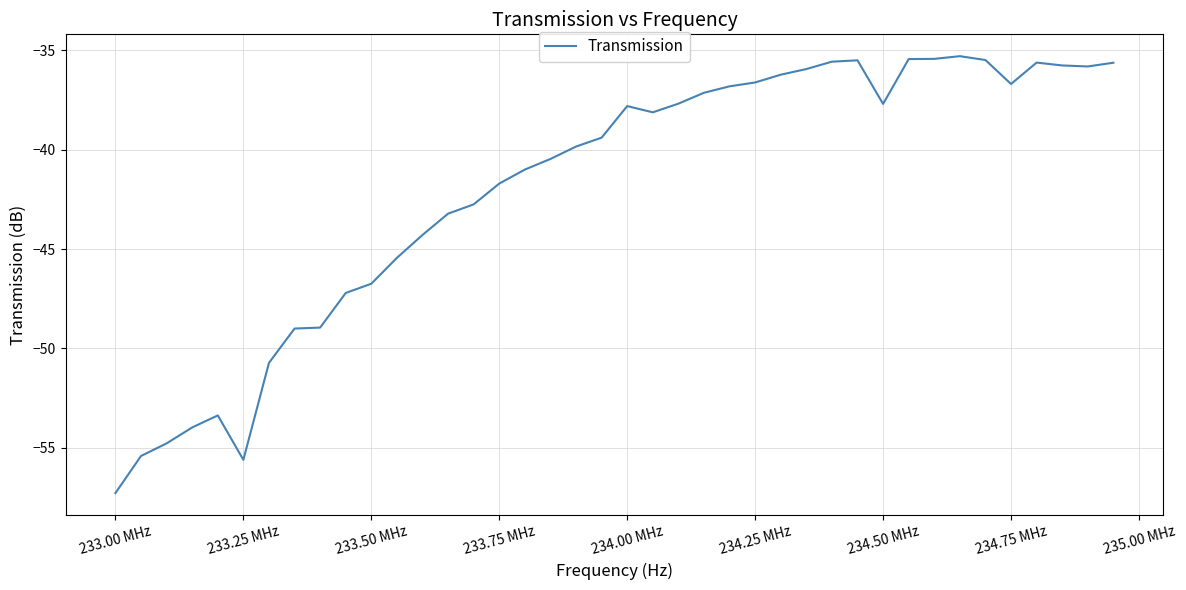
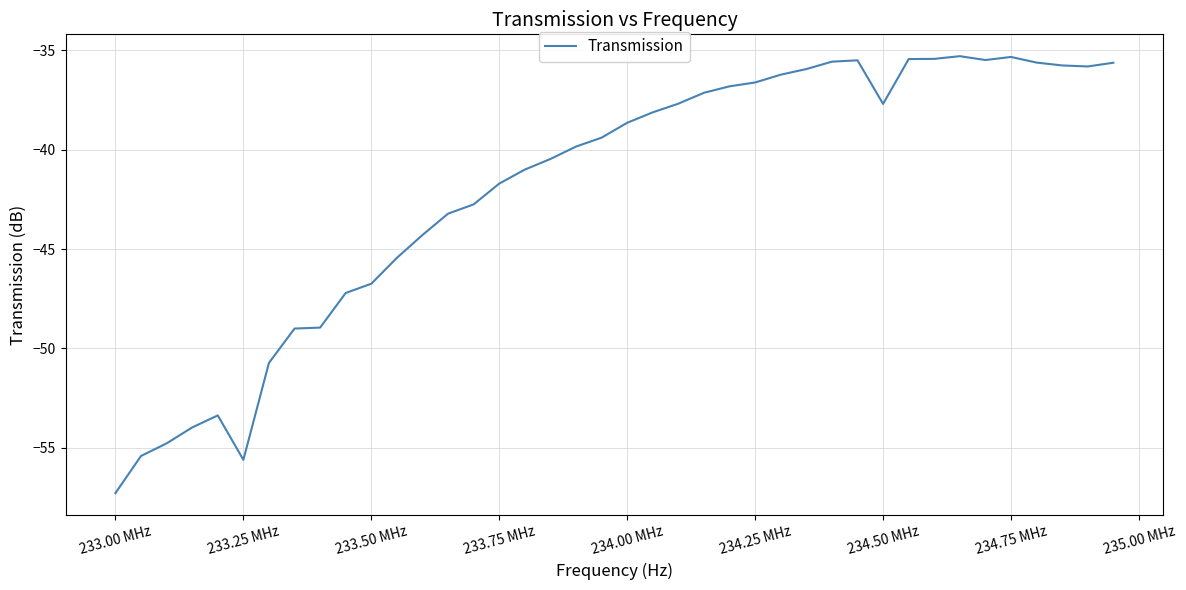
  {
    "233.00 MHz": -57.3,
    "233.25 MHz": -55.6,
    "233.50 MHz": -46.7,
    "233.75 MHz": -41.7,
-   "234.00 MHz": -37.8,
+   "234.00 MHz": -38.7,
    "234.25 MHz": -36.6,
    "234.50 MHz": -37.7,
-   "234.75 MHz": -36.7
+   "234.75 MHz": -35.3
  }
